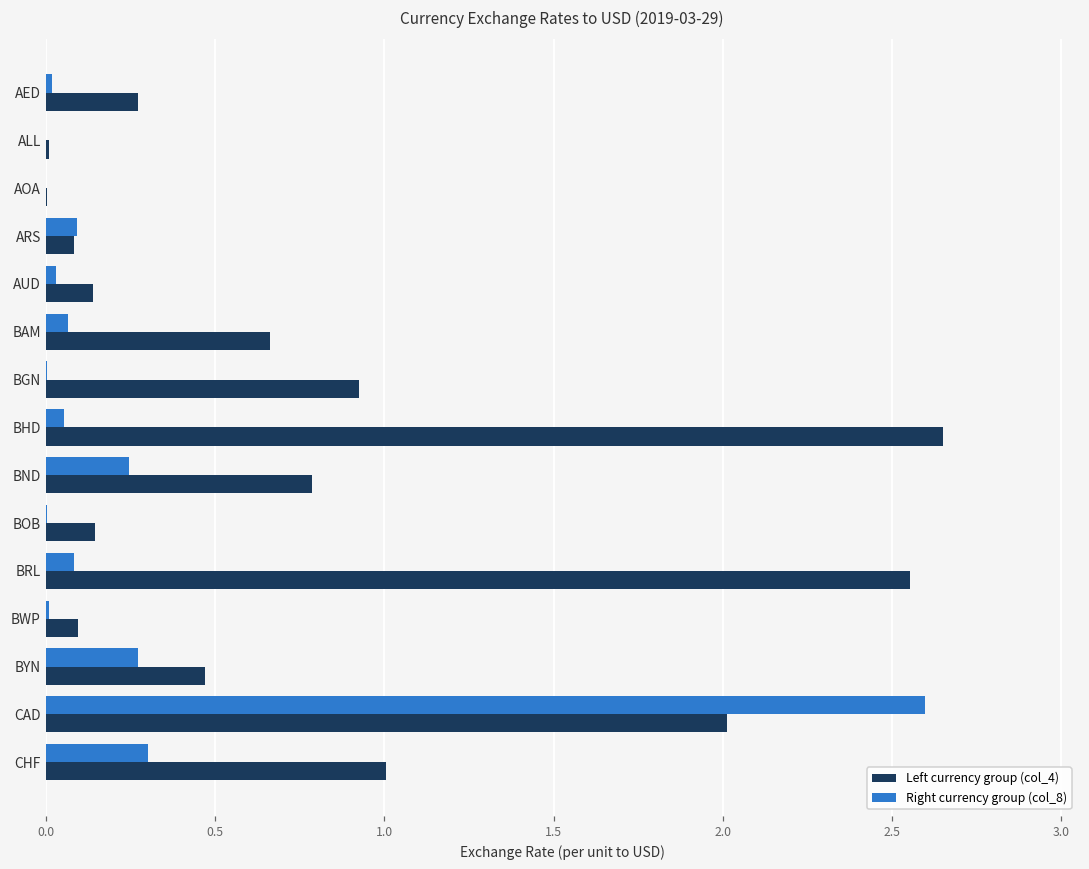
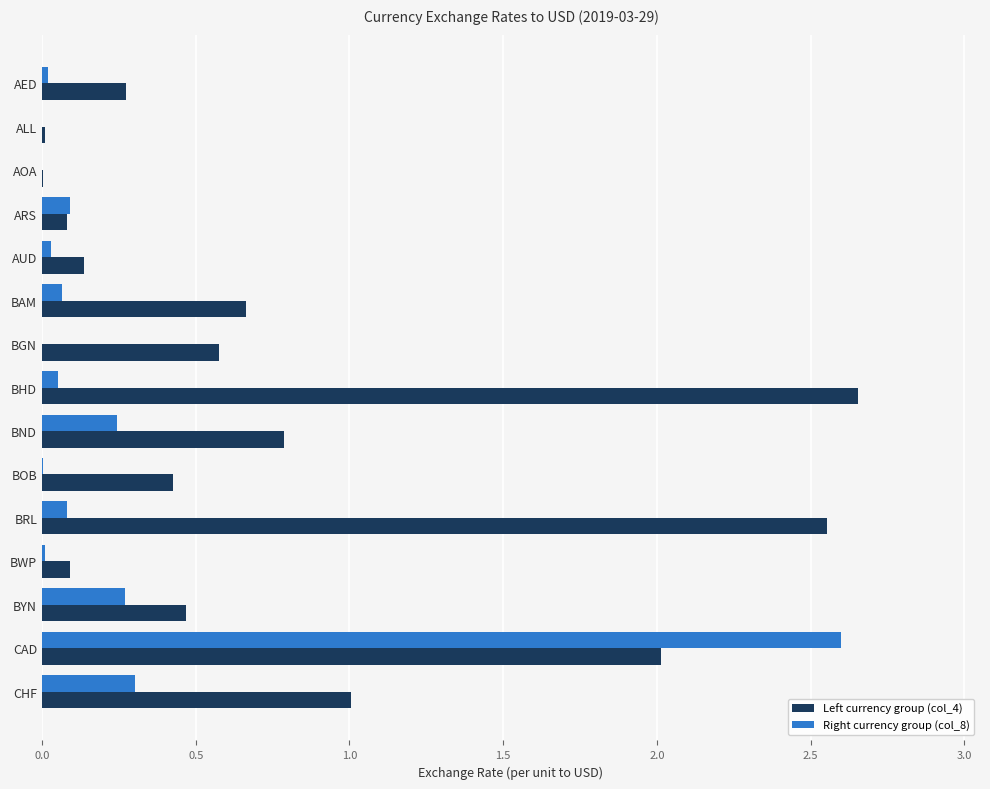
  {
    "Left currency group (col_4)": {
      "AED": 0.27,
      "ALL": 0.01,
      "ARS": 0.08,
      "AUD": 0.14,
      "BAM": 0.66,
-     "BGN": 0.93,
+     "BGN": 0.57,
      "BHD": 2.65,
      "BND": 0.79,
-     "BOB": 0.14,
+     "BOB": 0.43,
      "BRL": 2.55,
      "BWP": 0.09,
      "BYN": 0.47,
      "CAD": 2.01,
      "CHF": 1.01
    },
    "Right currency group (col_8)": {
      "AED": 0.02,
      "ARS": 0.09,
      "AUD": 0.03,
      "BAM": 0.06,
      "BHD": 0.05,
      "BND": 0.25,
      "BRL": 0.08,
      "BWP": 0.01,
      "BYN": 0.27,
      "CAD": 2.60,
      "CHF": 0.30
    }
  }
